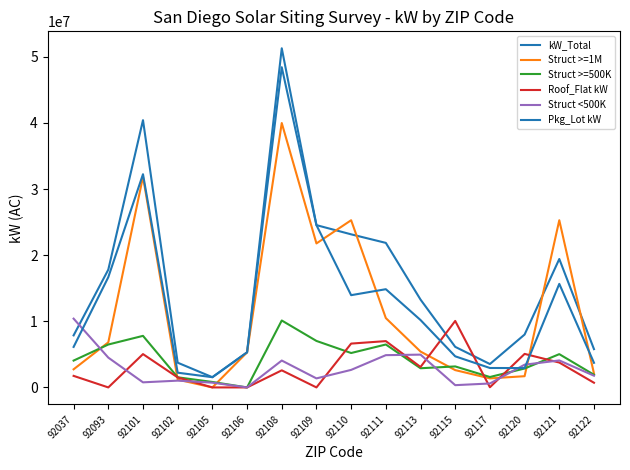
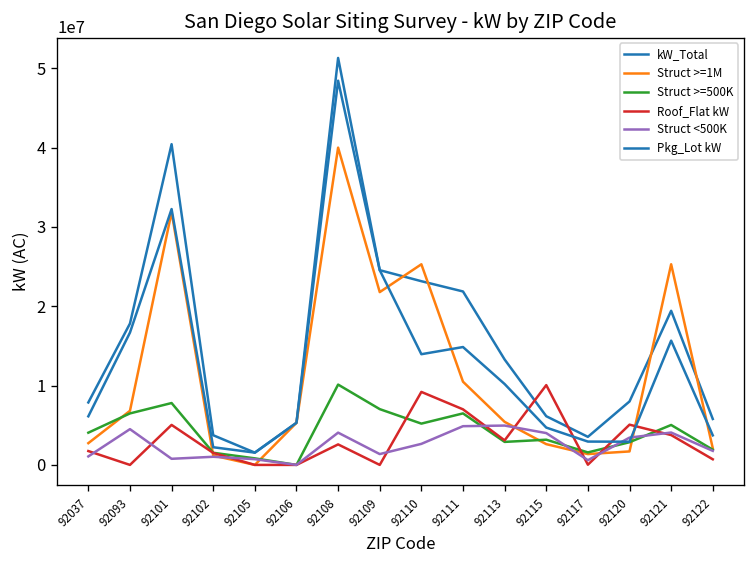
  {
    "Struct >=1M": {
      "92037": 3000000,
      "92101": 32000000,
      "92108": 40000000,
      "92109": 22000000,
      "92110": 25000000,
      "92111": 10000000,
      "92113": 5000000,
      "92115": 3000000,
      "92120": 2000000,
      "92121": 25000000
    },
    "Struct >=500K": {
      "92037": 4000000,
      "92101": 8000000,
      "92108": 10000000,
      "92109": 7000000,
      "92110": 5000000,
      "92111": 6000000,
      "92115": 3000000,
      "92121": 5000000
    },
    "Roof_Flat kW": {
      "92037": 2000000,
      "92093": 0,
      "92101": 5000000,
      "92108": 3000000,
      "92109": 0,
-     "92110": 7000000,
+     "92110": 9000000,
      "92111": 7000000,
      "92115": 10000000,
      "92117": 0,
      "92120": 5000000,
      "92122": 1000000
    },
    "Struct <500K": {
-     "92037": 10000000,
+     "92037": 1000000,
      "92093": 5000000,
      "92101": 1000000,
      "92108": 4000000,
      "92109": 1000000,
      "92110": 3000000,
      "92111": 5000000,
      "92113": 5000000,
-     "92115": 0,
+     "92115": 4000000,
      "92117": 1000000,
      "92120": 3000000
    }
  }
